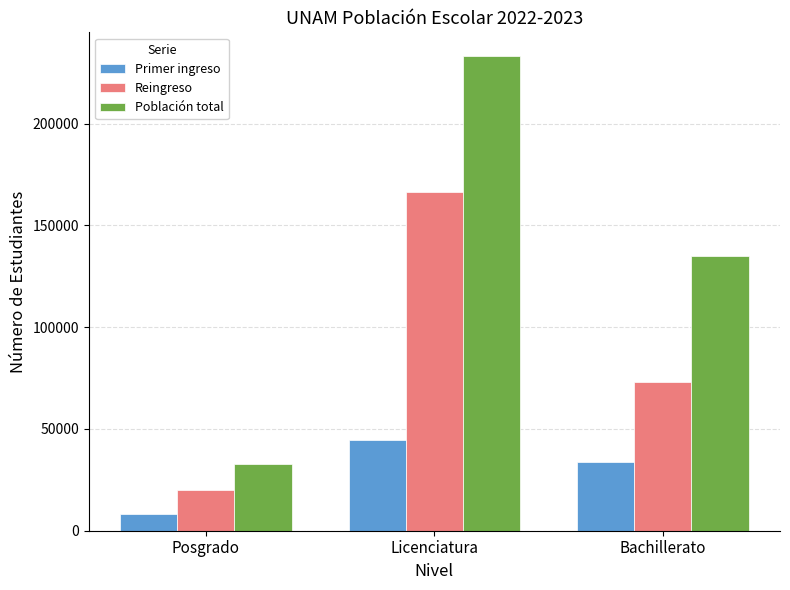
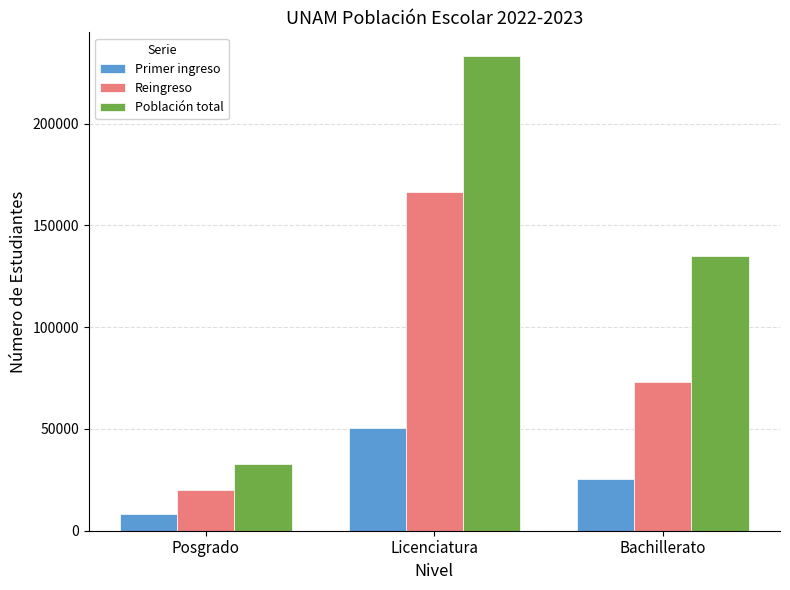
  {
    "Primer ingreso": {
      "Posgrado": 8000,
-     "Licenciatura": 44000,
-     "Bachillerato": 34000
+     "Licenciatura": 50000,
+     "Bachillerato": 25000
    },
    "Reingreso": {
      "Posgrado": 20000,
      "Licenciatura": 166000,
      "Bachillerato": 73000
    },
    "Población total": {
      "Posgrado": 33000,
      "Licenciatura": 233000,
      "Bachillerato": 135000
    }
  }
